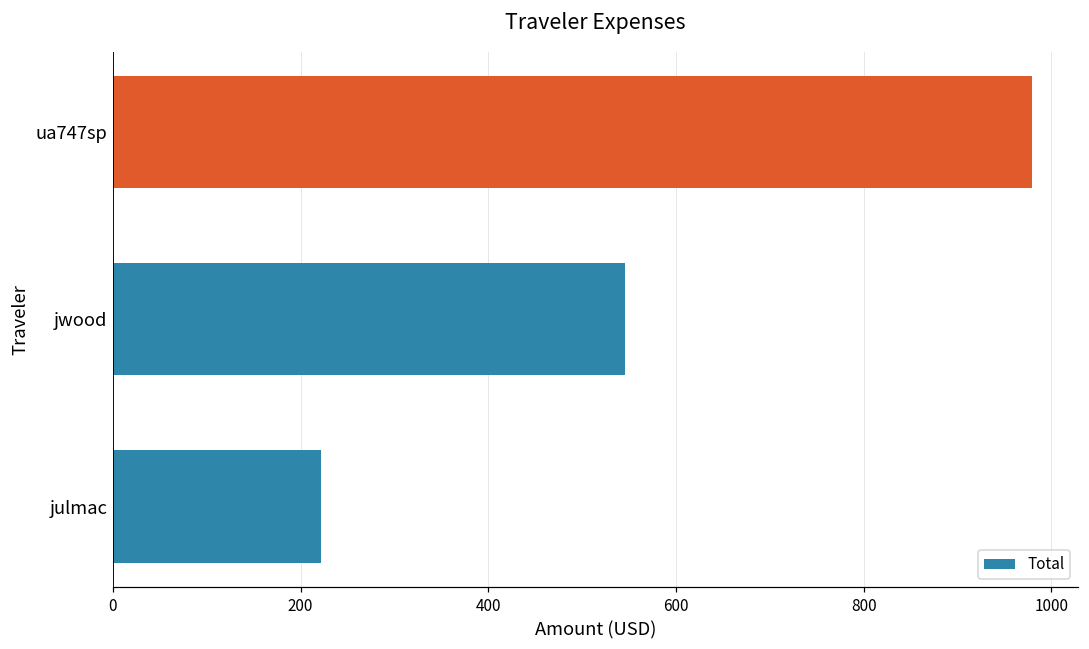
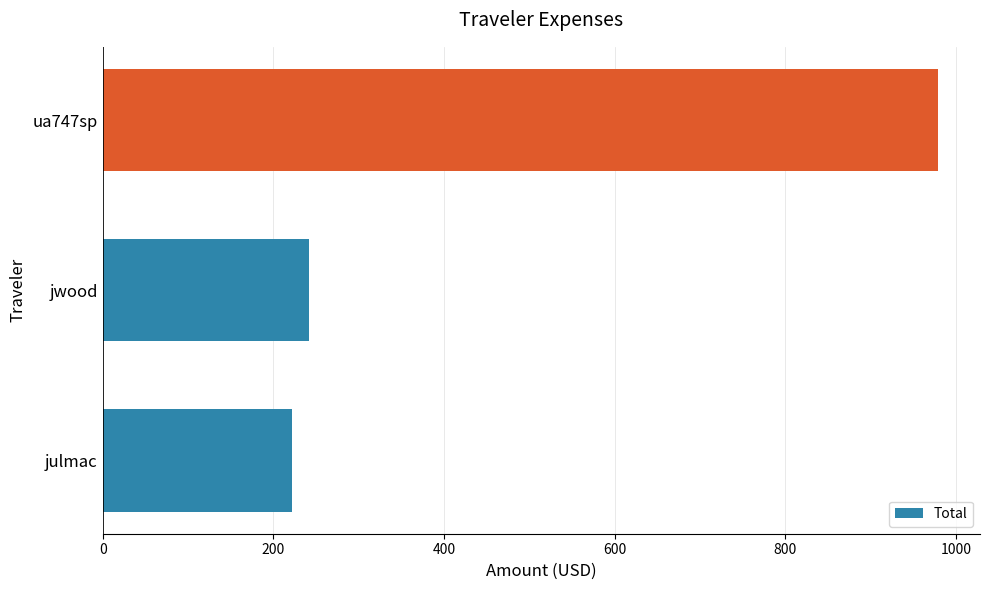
  {
    "ua747sp": 980,
-   "jwood": 550,
+   "jwood": 240,
    "julmac": 220
  }
